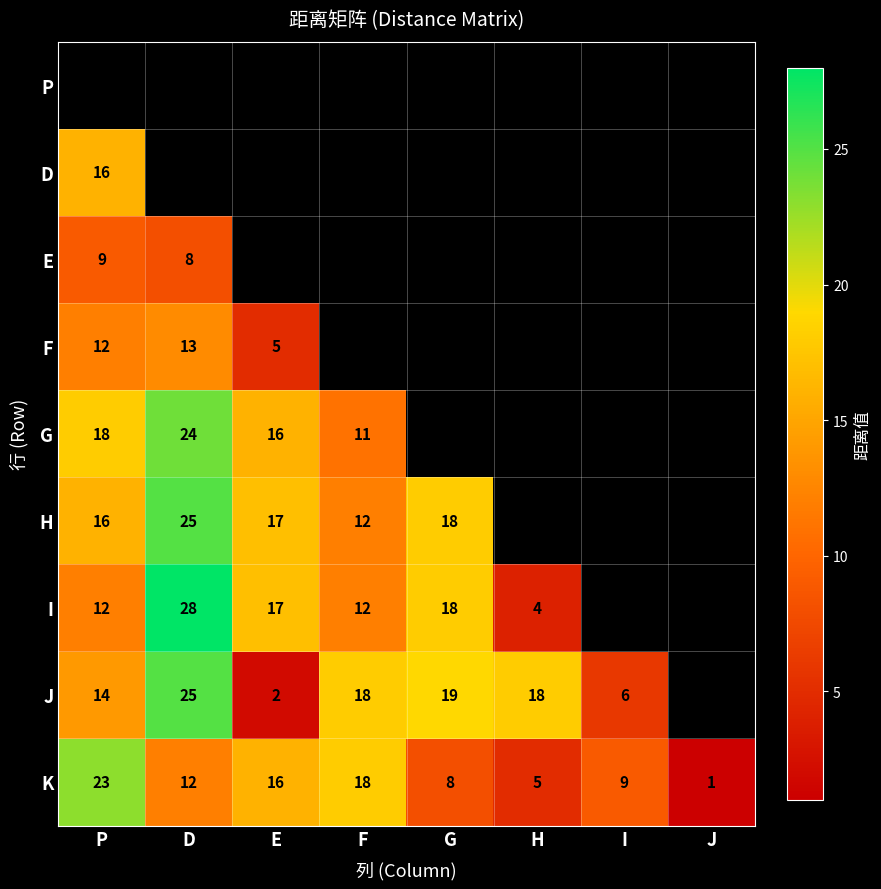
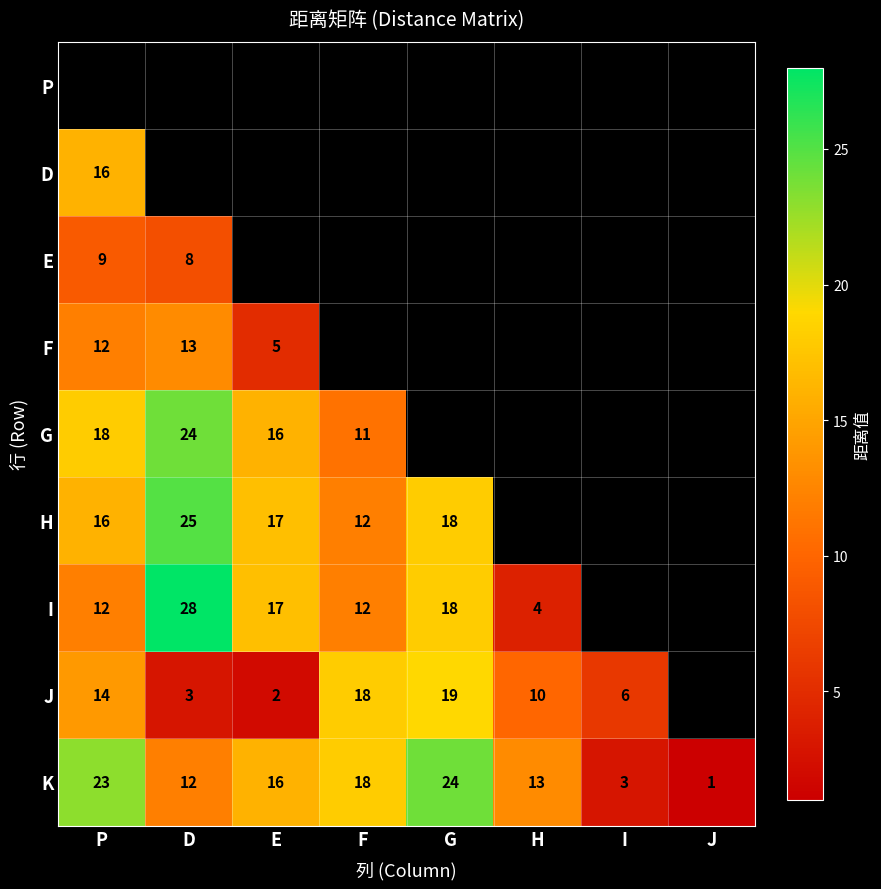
  {
    "D": {
      "P": 16
    },
    "E": {
      "P": 9,
      "D": 8
    },
    "F": {
      "P": 12,
      "D": 13,
      "E": 5
    },
    "G": {
      "P": 18,
      "D": 24,
      "E": 16,
      "F": 11
    },
    "H": {
      "P": 16,
      "D": 25,
      "E": 17,
      "F": 12,
      "G": 18
    },
    "I": {
      "P": 12,
      "D": 28,
      "E": 17,
      "F": 12,
      "G": 18,
      "H": 4
    },
    "J": {
      "P": 14,
-     "D": 25,
+     "D": 3,
      "E": 2,
      "F": 18,
      "G": 19,
-     "H": 18,
+     "H": 10,
      "I": 6
    },
    "K": {
      "P": 23,
      "D": 12,
      "E": 16,
      "F": 18,
-     "G": 8,
-     "H": 5,
-     "I": 9,
+     "G": 24,
+     "H": 13,
+     "I": 3,
      "J": 1
    }
  }
